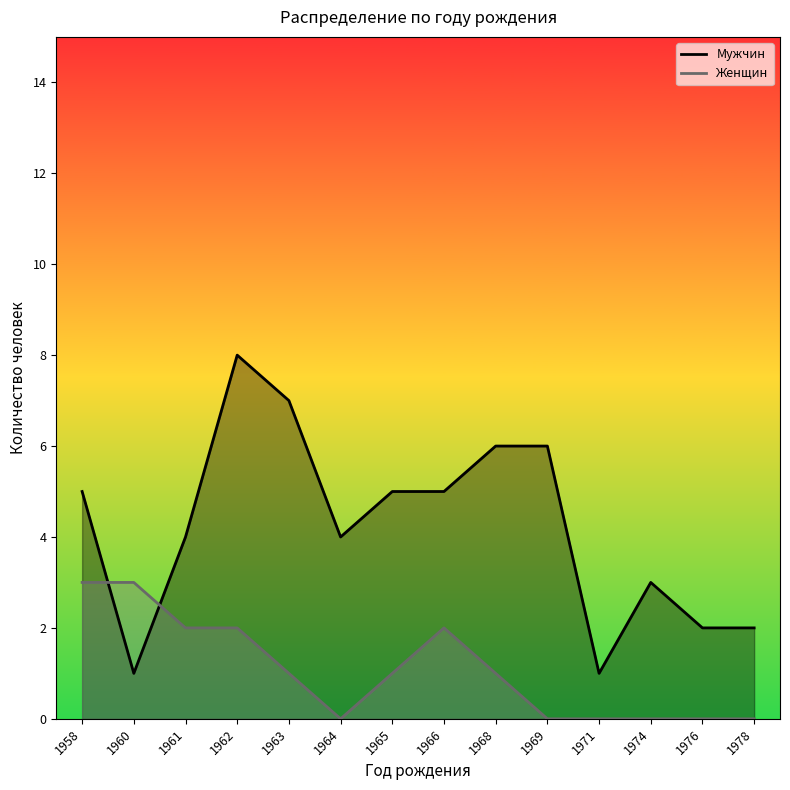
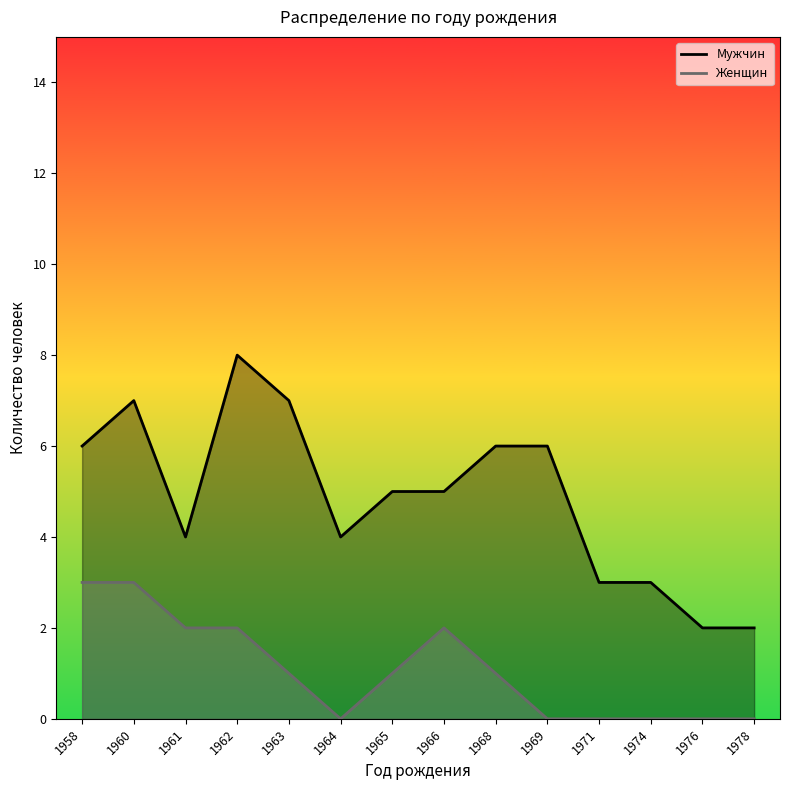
  {
    "Мужчин": {
-     "1958": 5,
-     "1960": 1,
+     "1958": 6,
+     "1960": 7,
      "1961": 4,
      "1962": 8,
      "1963": 7,
      "1964": 4,
      "1965": 5,
      "1966": 5,
      "1968": 6,
      "1969": 6,
-     "1971": 1,
+     "1971": 3,
      "1974": 3,
      "1976": 2,
      "1978": 2
    },
    "Женщин": {
      "1958": 3,
      "1960": 3,
      "1961": 2,
      "1962": 2,
      "1963": 1,
      "1964": 0,
      "1965": 1,
      "1966": 2,
      "1968": 1,
      "1969": 0,
      "1971": 0,
      "1974": 0,
      "1976": 0,
      "1978": 0
    }
  }
